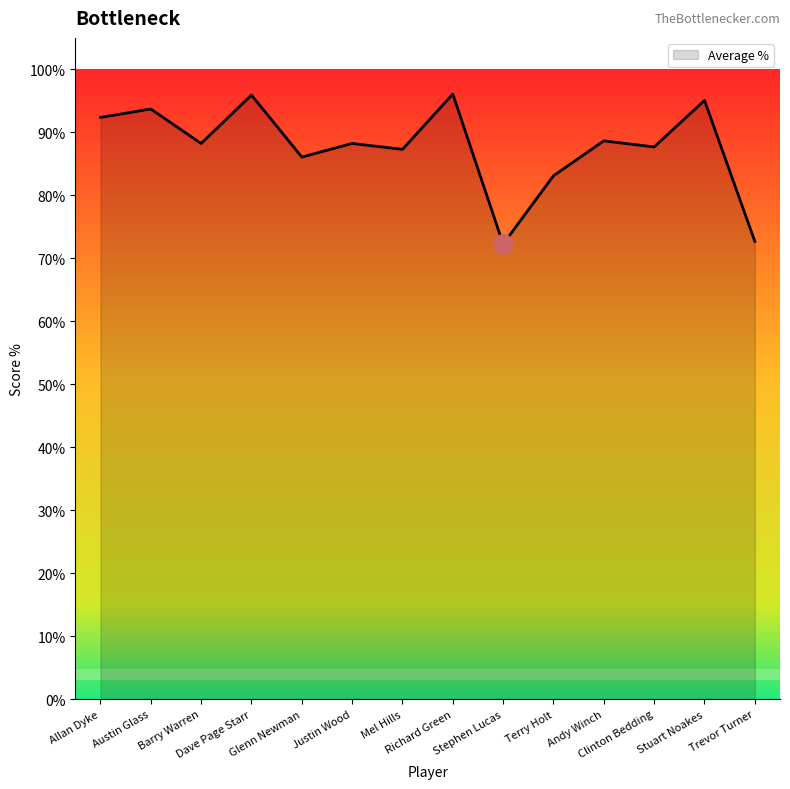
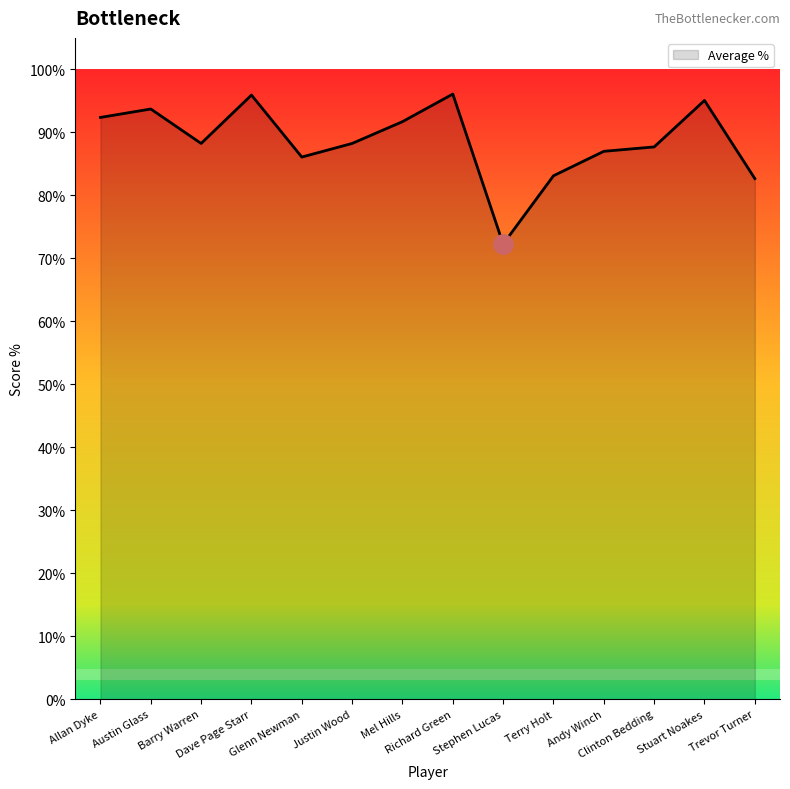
  {
    "Average %": {
      "Allan Dyke": "92%",
      "Austin Glass": "94%",
      "Barry Warren": "88%",
      "Dave Page Starr": "96%",
      "Glenn Newman": "86%",
      "Justin Wood": "88%",
-     "Mel Hills": "87%",
+     "Mel Hills": "92%",
      "Richard Green": "96%",
      "Terry Holt": "83%",
-     "Andy Winch": "89%",
+     "Andy Winch": "87%",
      "Clinton Bedding": "88%",
      "Stuart Noakes": "95%",
-     "Trevor Turner": "73%"
+     "Trevor Turner": "83%"
    }
  }
